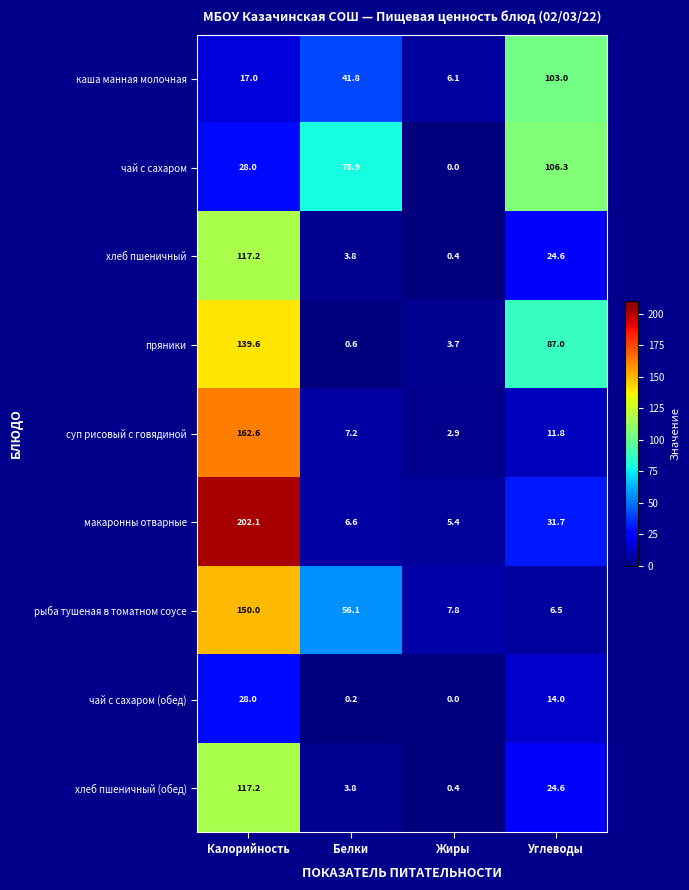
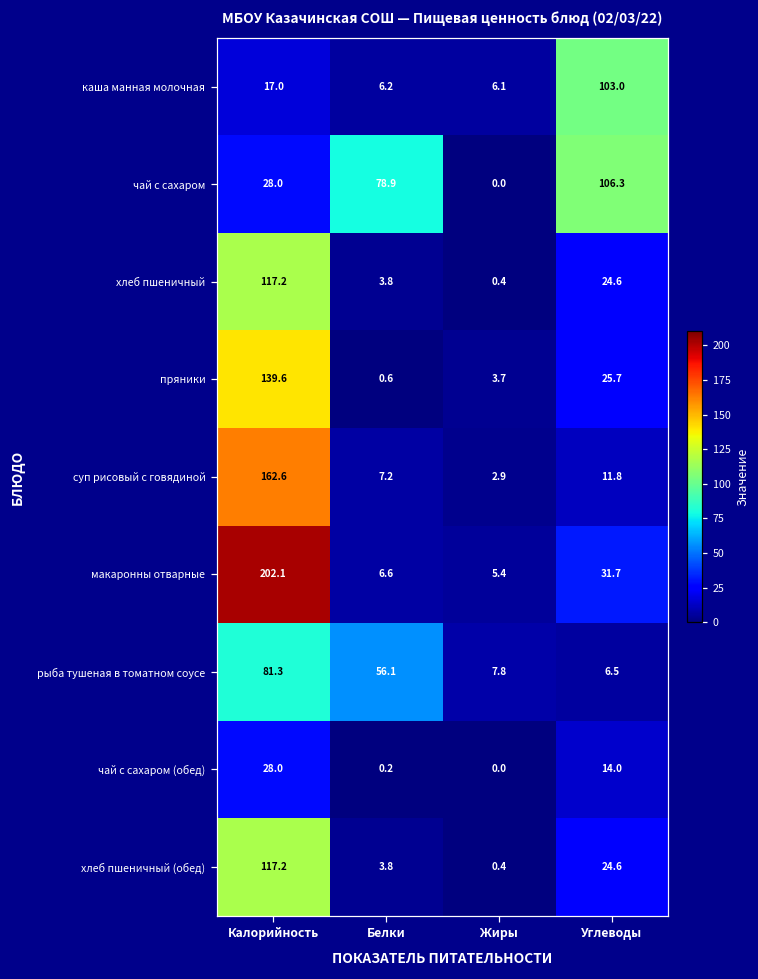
  {
    "каша манная молочная": {
      "Калорийность": 17.0,
-     "Белки": 41.8,
+     "Белки": 6.2,
      "Жиры": 6.1,
      "Углеводы": 103.0
    },
    "чай с сахаром": {
      "Калорийность": 28.0,
      "Белки": 78.9,
      "Жиры": 0.0,
      "Углеводы": 106.3
    },
    "хлеб пшеничный": {
      "Калорийность": 117.2,
      "Белки": 3.8,
      "Жиры": 0.4,
      "Углеводы": 24.6
    },
    "пряники": {
      "Калорийность": 139.6,
      "Белки": 0.6,
      "Жиры": 3.7,
-     "Углеводы": 87.0
+     "Углеводы": 25.7
    },
    "суп рисовый с говядиной": {
      "Калорийность": 162.6,
      "Белки": 7.2,
      "Жиры": 2.9,
      "Углеводы": 11.8
    },
    "макаронны отварные": {
      "Калорийность": 202.1,
      "Белки": 6.6,
      "Жиры": 5.4,
      "Углеводы": 31.7
    },
    "рыба тушеная в томатном соусе": {
-     "Калорийность": 150.0,
+     "Калорийность": 81.3,
      "Белки": 56.1,
      "Жиры": 7.8,
      "Углеводы": 6.5
    },
    "чай с сахаром (обед)": {
      "Калорийность": 28.0,
      "Белки": 0.2,
      "Жиры": 0.0,
      "Углеводы": 14.0
    },
    "хлеб пшеничный (обед)": {
      "Калорийность": 117.2,
      "Белки": 3.8,
      "Жиры": 0.4,
      "Углеводы": 24.6
    }
  }
